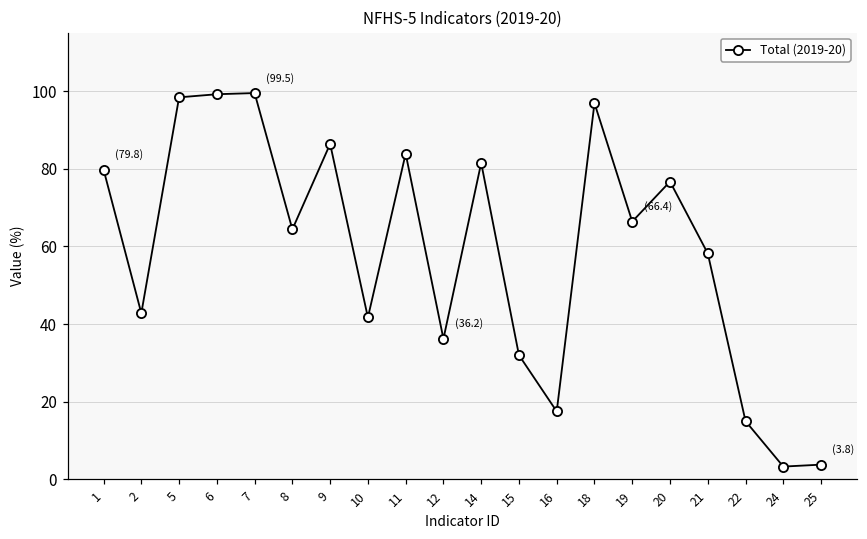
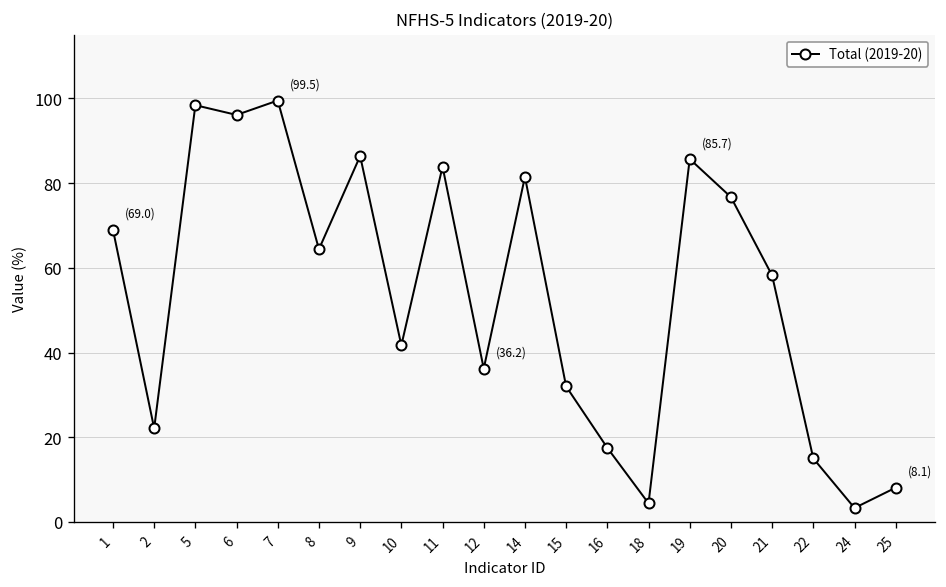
  {
-   "1": "(79.8)",
-   "2": "43",
-   "6": "99",
+   "1": "(69.0)",
+   "2": "22",
+   "6": "96",
    "7": "(99.5)",
    "12": "(36.2)",
-   "18": "97",
-   "19": "(66.4)",
-   "25": "(3.8)"
+   "18": "4",
+   "19": "(85.7)",
+   "25": "(8.1)"
  }
